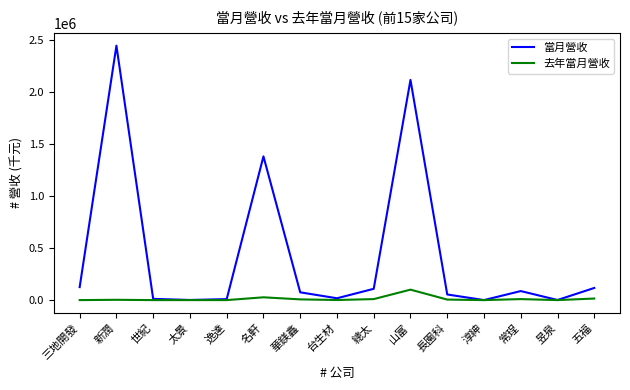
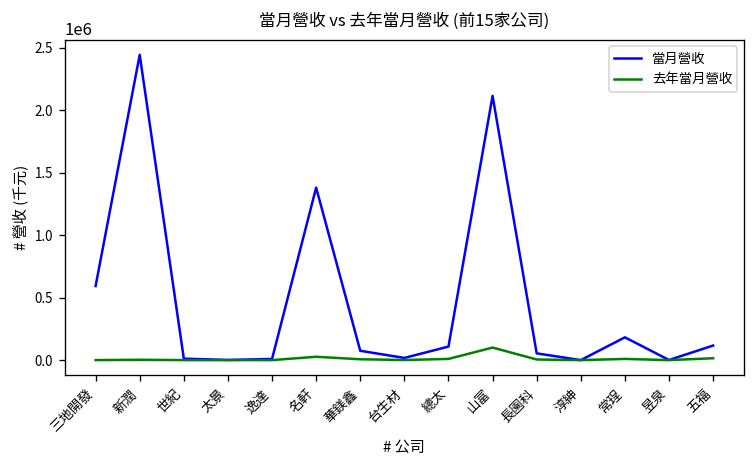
  {
    "當月營收": {
-     "三地開發": 120000,
+     "三地開發": 590000,
      "新潤": 2440000,
      "名軒": 1380000,
      "華鎂鑫": 70000,
      "總太": 110000,
      "山富": 2110000,
      "長園科": 50000,
-     "常珵": 90000,
+     "常珵": 180000,
      "五福": 120000
    },
    "去年當月營收": {
      "三地開發": 0,
      "新潤": 0,
      "名軒": 30000,
      "華鎂鑫": 10000,
      "總太": 10000,
      "山富": 100000,
      "長園科": 10000,
      "常珵": 10000,
      "五福": 10000
    }
  }
